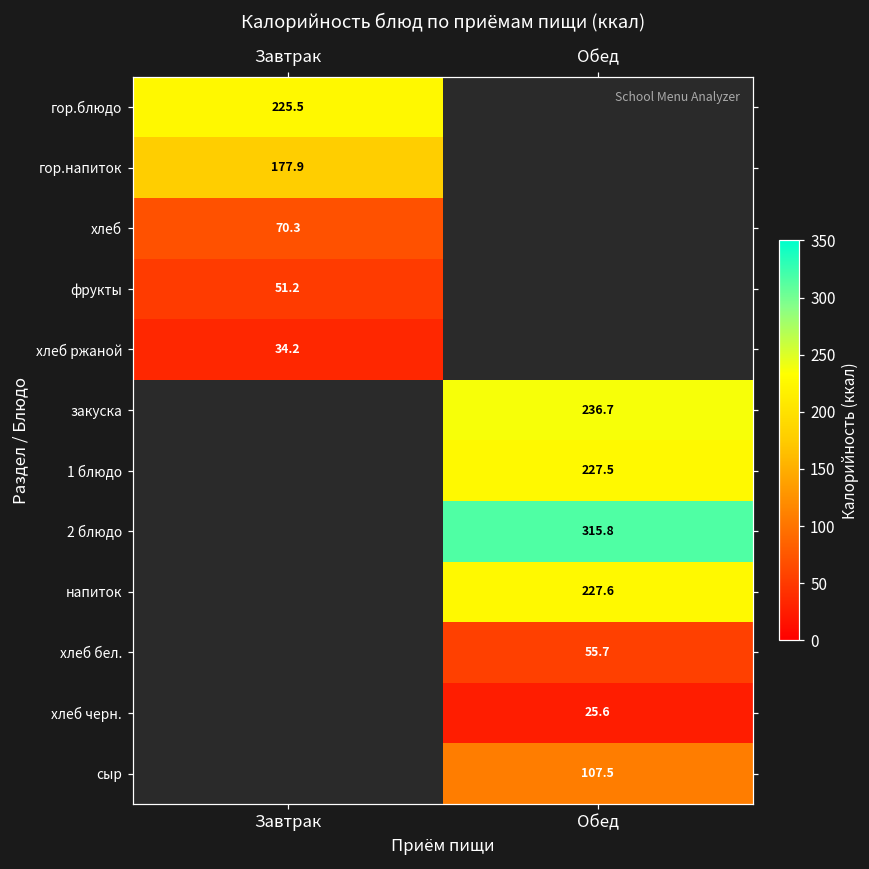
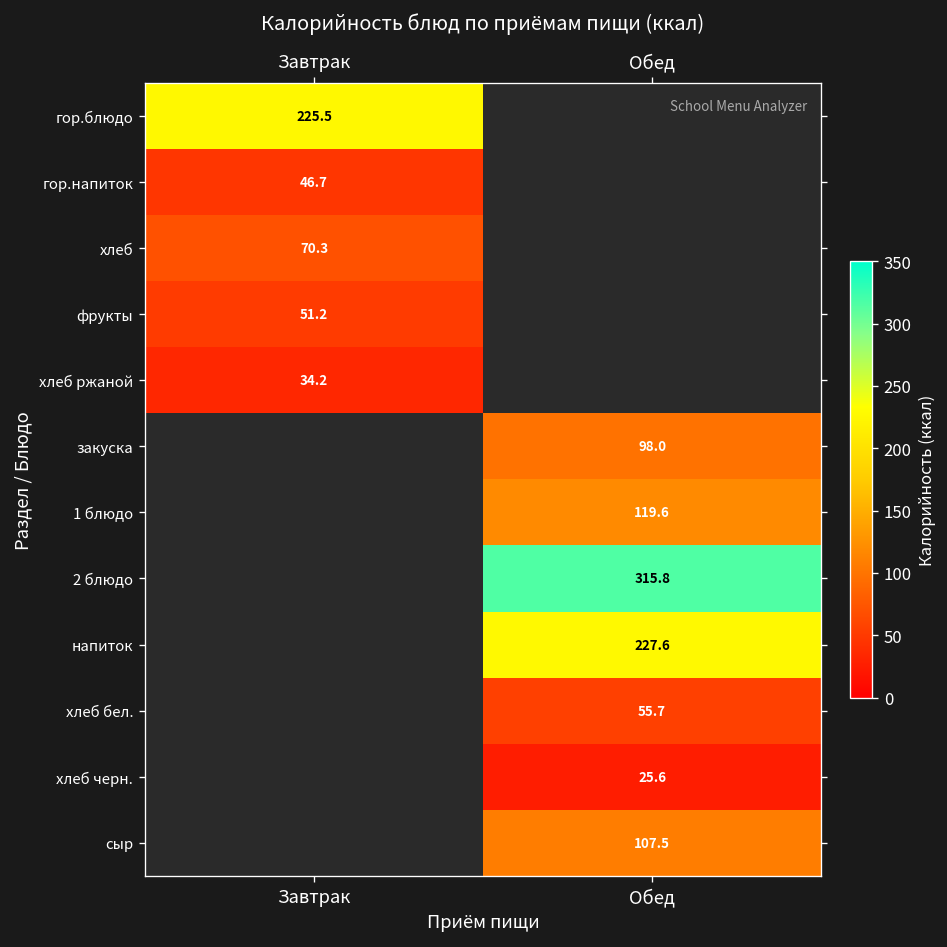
  {
    "гор.блюдо": {
      "Завтрак": 225.5
    },
    "гор.напиток": {
-     "Завтрак": 177.9
+     "Завтрак": 46.7
    },
    "хлеб": {
      "Завтрак": 70.3
    },
    "фрукты": {
      "Завтрак": 51.2
    },
    "хлеб ржаной": {
      "Завтрак": 34.2
    },
    "закуска": {
-     "Обед": 236.7
+     "Обед": 98.0
    },
    "1 блюдо": {
-     "Обед": 227.5
+     "Обед": 119.6
    },
    "2 блюдо": {
      "Обед": 315.8
    },
    "напиток": {
      "Обед": 227.6
    },
    "хлеб бел.": {
      "Обед": 55.7
    },
    "хлеб черн.": {
      "Обед": 25.6
    },
    "сыр": {
      "Обед": 107.5
    }
  }
